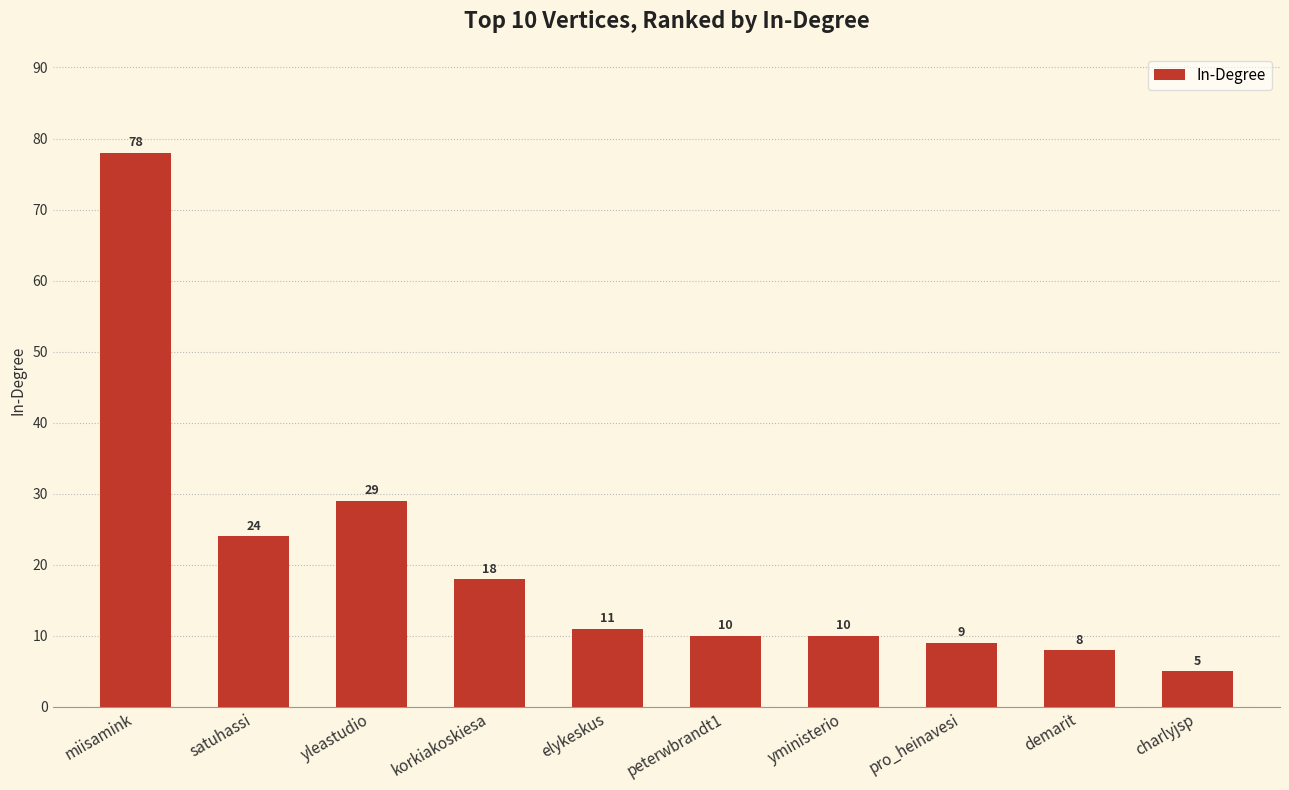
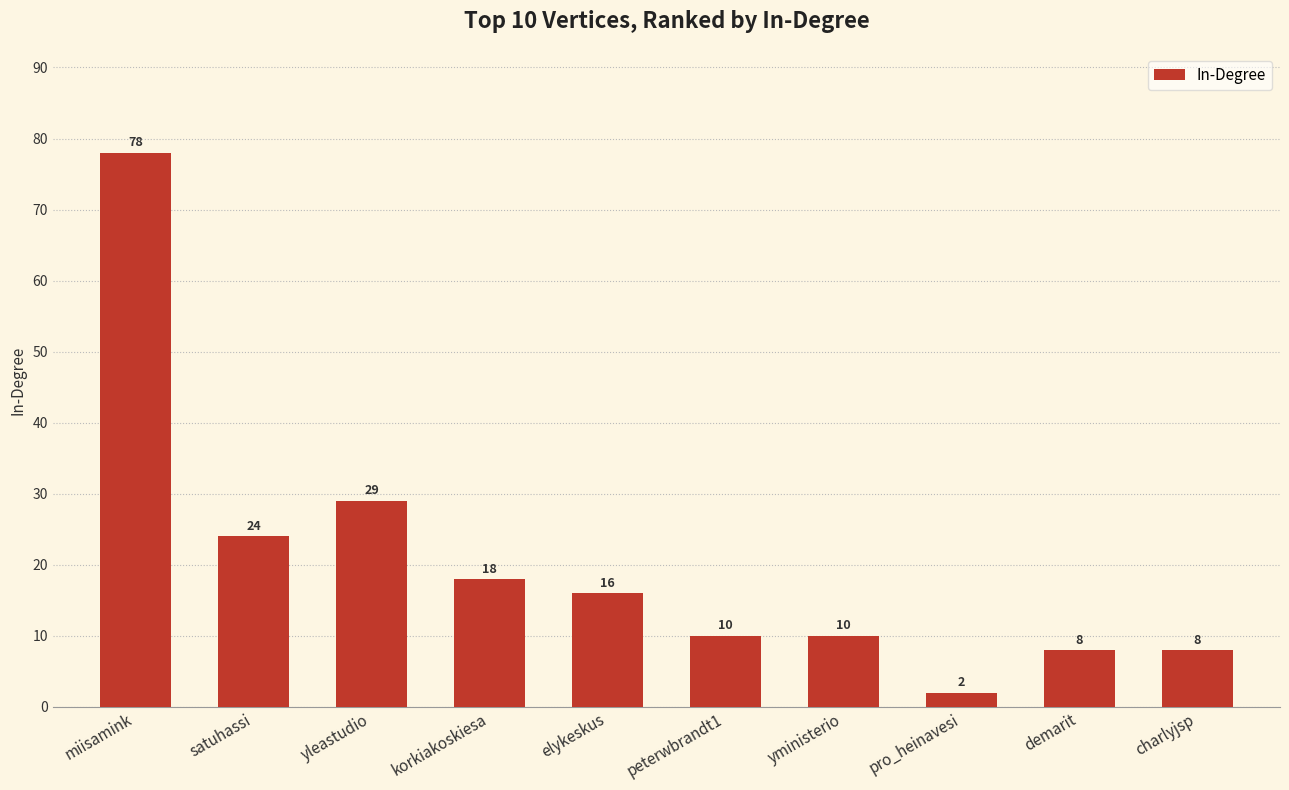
  {
    "miisamink": 78,
    "satuhassi": 24,
    "yleastudio": 29,
    "korkiakoskiesa": 18,
-   "elykeskus": 11,
+   "elykeskus": 16,
    "peterwbrandt1": 10,
    "yministerio": 10,
-   "pro_heinavesi": 9,
+   "pro_heinavesi": 2,
    "demarit": 8,
-   "charlyjsp": 5
+   "charlyjsp": 8
  }
